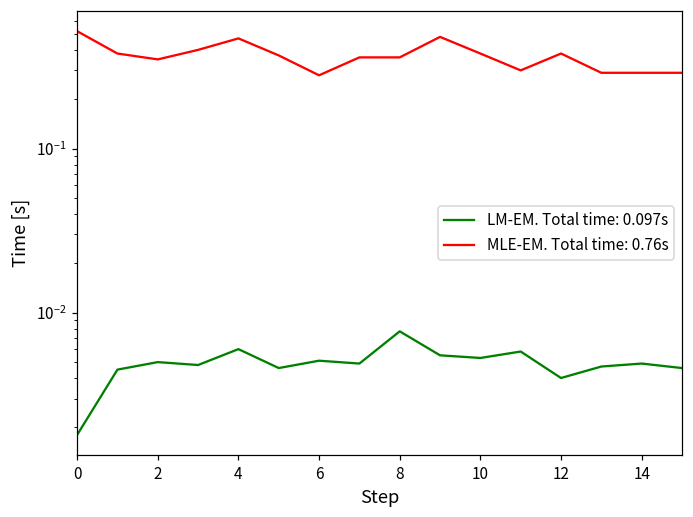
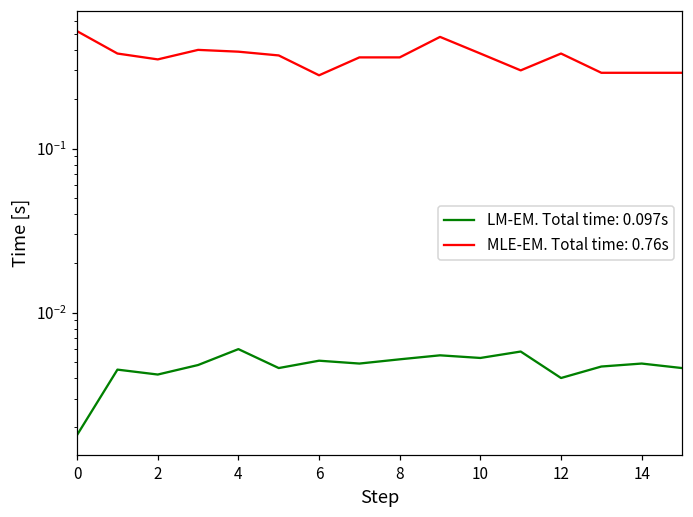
  {
    "LM-EM. Total time: 0.097s": {
      "0": 0.0018,
-     "2": 0.0050,
+     "2": 0.0042,
      "4": 0.0060,
      "6": 0.0051,
-     "8": 0.008,
+     "8": 0.0052,
      "10": 0.0053,
      "12": 0.0040,
      "14": 0.0049
    },
    "MLE-EM. Total time: 0.76s": {
      "0": 0.52,
      "2": 0.35,
-     "4": 0.47,
+     "4": 0.39,
      "6": 0.28,
      "8": 0.36,
      "10": 0.38,
      "12": 0.38,
      "14": 0.29
    }
  }
